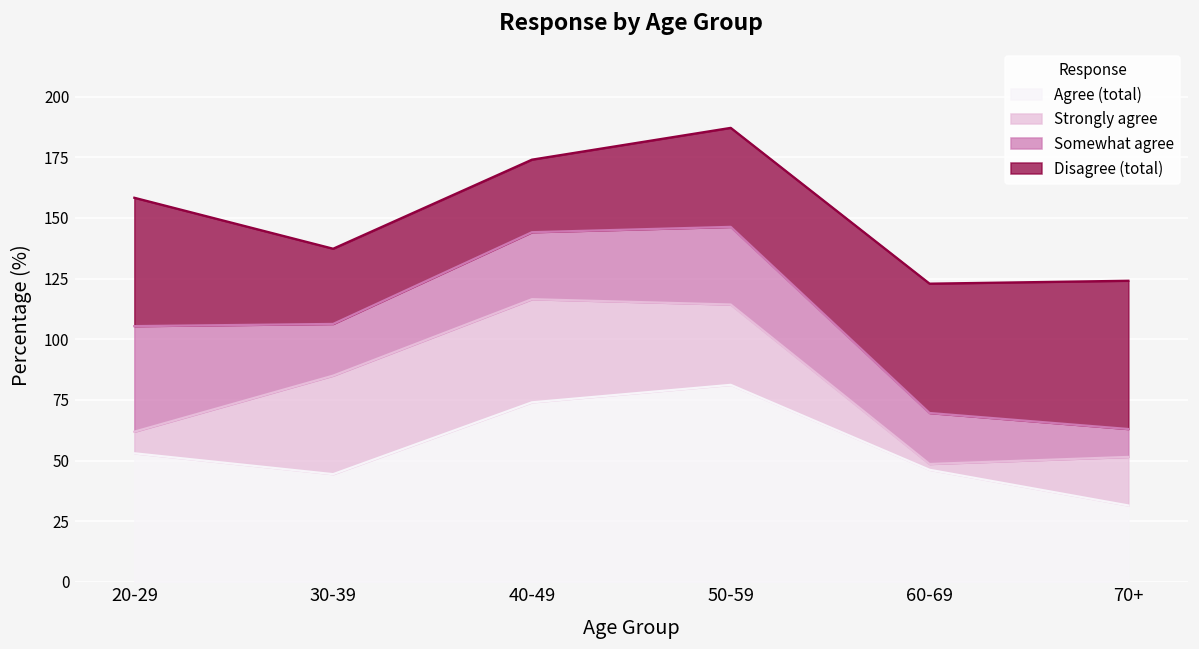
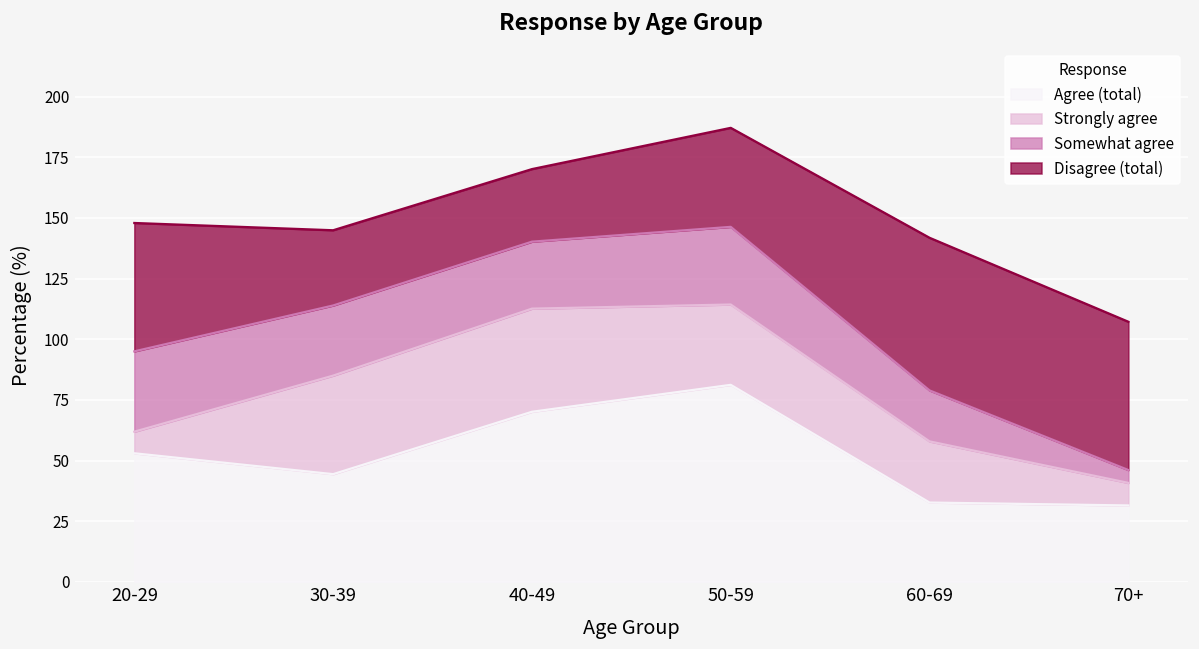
  {
    "Agree (total)": {
      "20-29": 53,
      "30-39": 44,
-     "40-49": 74,
+     "40-49": 70,
      "50-59": 81,
-     "60-69": 46,
+     "60-69": 33,
      "70+": 32
    },
    "Strongly agree": {
      "20-29": 9,
      "30-39": 41,
      "40-49": 43,
      "50-59": 33,
-     "60-69": 2,
-     "70+": 20
+     "60-69": 25,
+     "70+": 9
    },
    "Somewhat agree": {
-     "20-29": 44,
-     "30-39": 21,
+     "20-29": 33,
+     "30-39": 29,
      "40-49": 28,
      "50-59": 32,
      "60-69": 21,
-     "70+": 12
+     "70+": 5
    },
    "Disagree (total)": {
      "20-29": 53,
      "30-39": 31,
      "40-49": 30,
      "50-59": 41,
-     "60-69": 53,
+     "60-69": 63,
      "70+": 61
    }
  }
